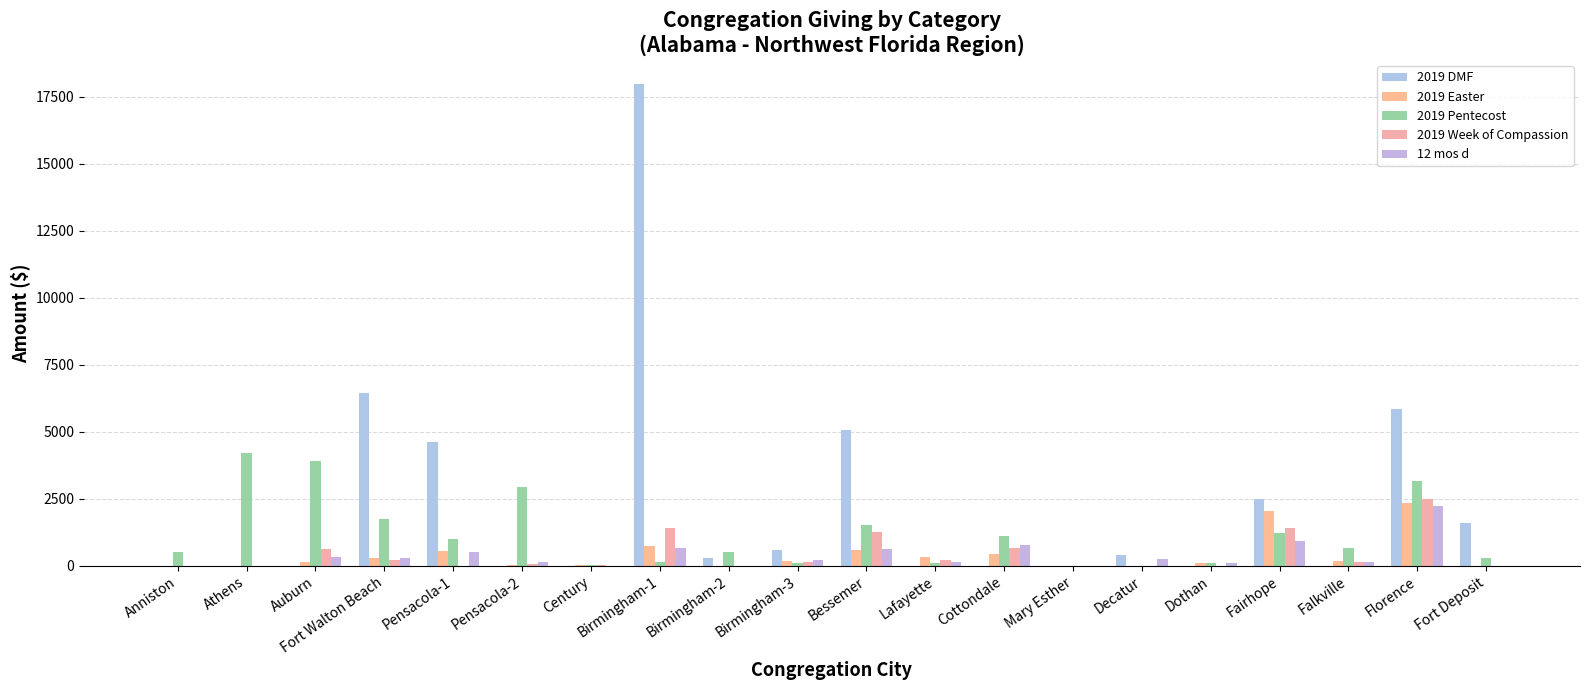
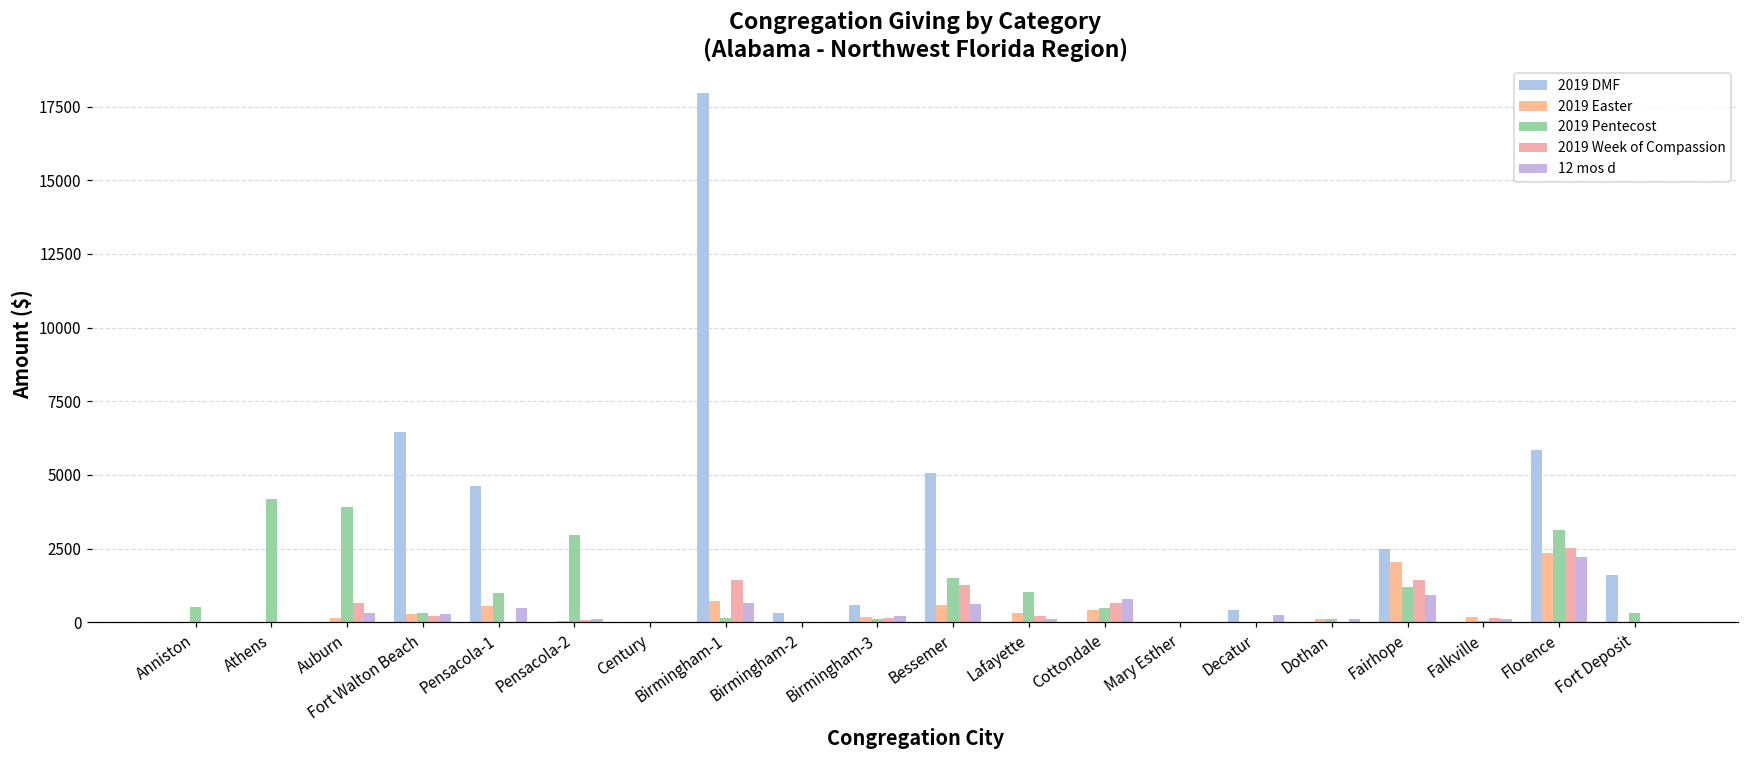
  {
    "2019 Pentecost": {
      "Anniston": 500,
      "Athens": 4200,
      "Auburn": 3900,
-     "Fort Walton Beach": 1700,
+     "Fort Walton Beach": 300,
      "Pensacola-1": 1000,
      "Pensacola-2": 3000,
      "Birmingham-1": 200,
-     "Birmingham-2": 500,
+     "Birmingham-2": 0,
      "Birmingham-3": 100,
      "Bessemer": 1500,
-     "Lafayette": 100,
-     "Cottondale": 1100,
+     "Lafayette": 1000,
+     "Cottondale": 500,
      "Mary Esther": 0,
      "Decatur": 0,
      "Dothan": 100,
      "Fairhope": 1200,
-     "Falkville": 700,
+     "Falkville": 100,
      "Florence": 3100,
      "Fort Deposit": 300
    }
  }
